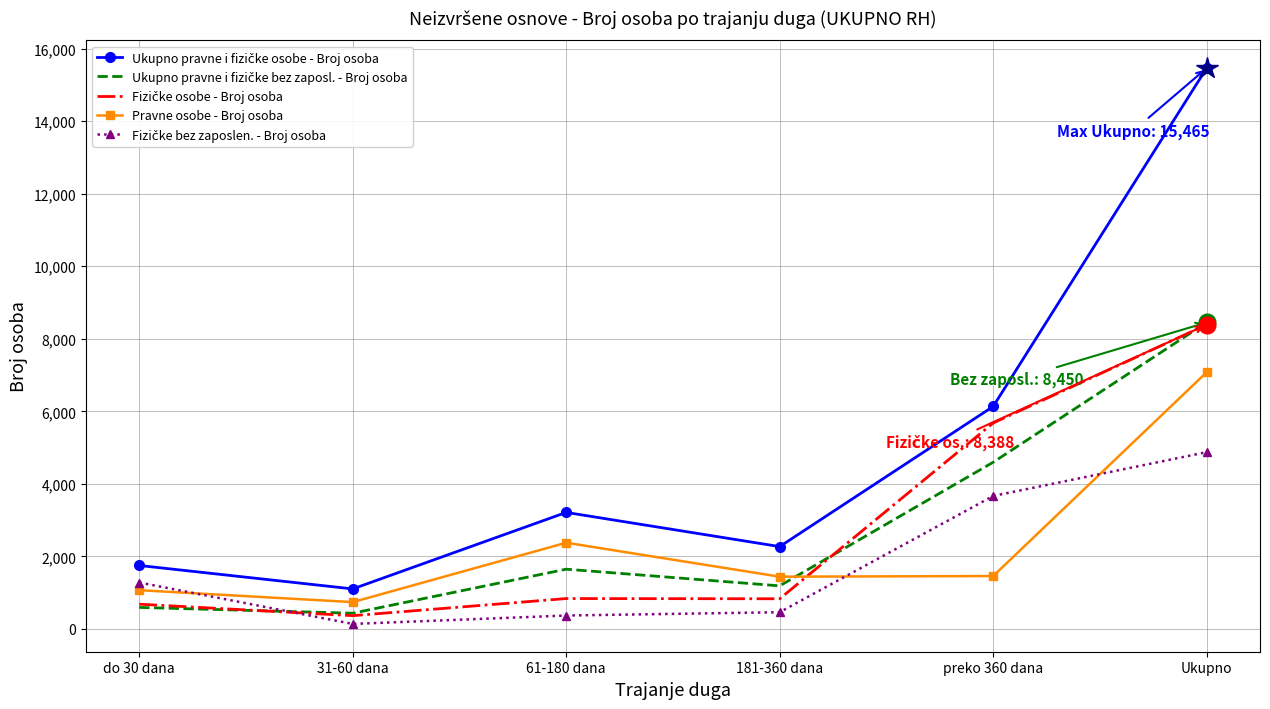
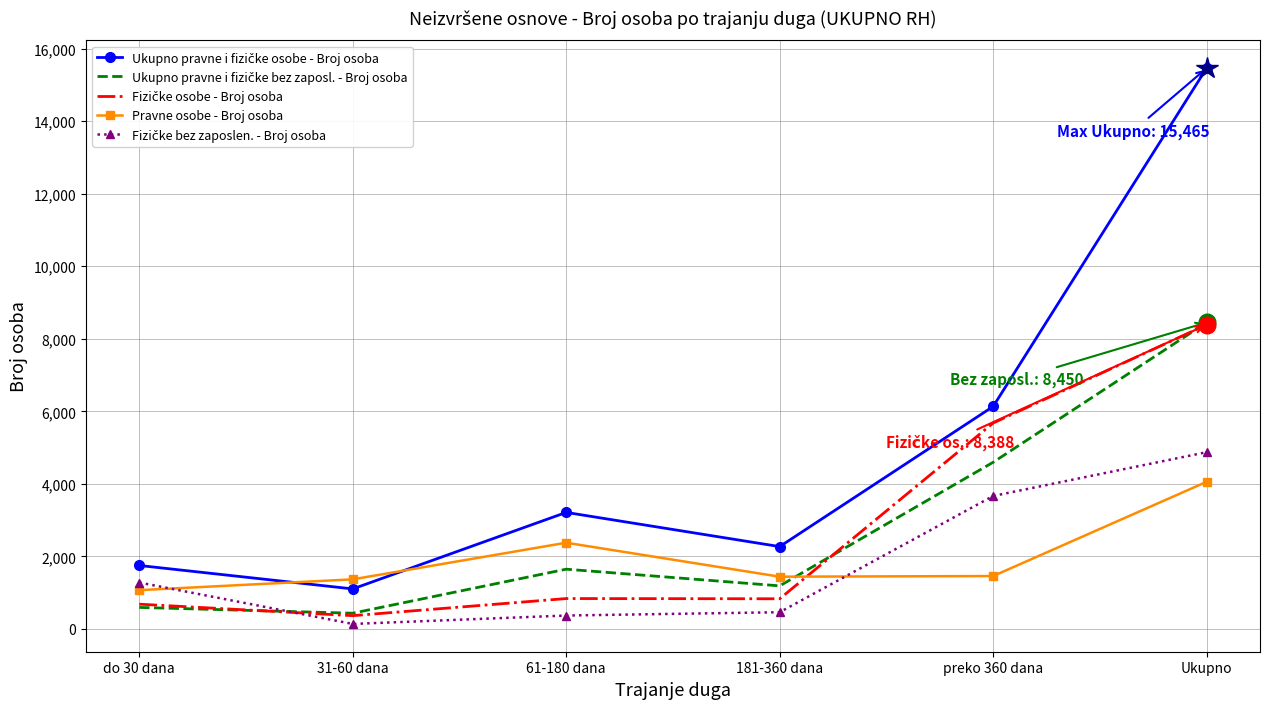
  {
    "Ukupno pravne i fizičke osobe - Broj osoba": {
      "do 30 dana": "1,700",
      "31-60 dana": "1,100",
      "61-180 dana": "3,200",
      "181-360 dana": "2,300"
    },
    "Pravne osobe - Broj osoba": {
      "do 30 dana": "1,100",
-     "31-60 dana": "700",
+     "31-60 dana": "1,400",
      "61-180 dana": "2,400",
      "181-360 dana": "1,400",
      "preko 360 dana": "1,500",
-     "Ukupno": "7,100"
+     "Ukupno": "4,100"
    },
    "Fizičke bez zaposlen. - Broj osoba": {
      "do 30 dana": "1,300",
      "31-60 dana": "100",
      "61-180 dana": "400",
      "181-360 dana": "500",
      "preko 360 dana": "3,700",
      "Ukupno": "4,900"
    }
  }
